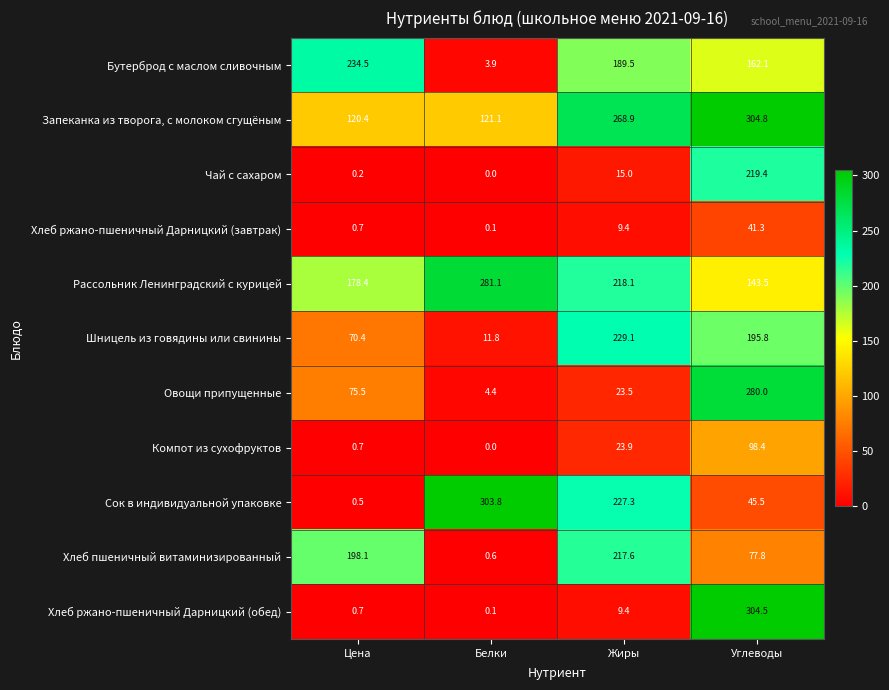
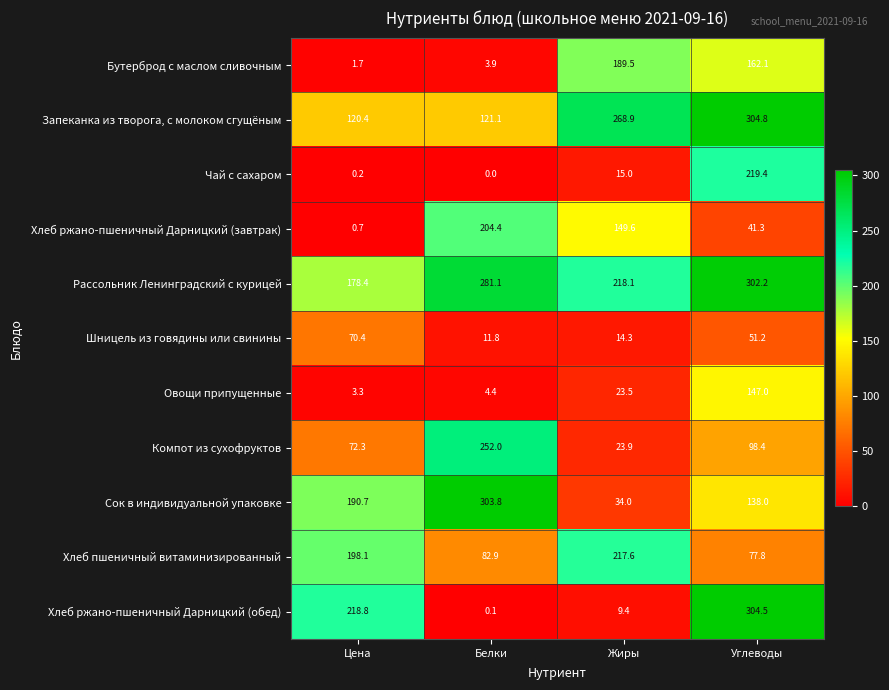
  {
    "Бутерброд с маслом сливочным": {
-     "Цена": 234.5,
+     "Цена": 1.7,
      "Белки": 3.9,
      "Жиры": 189.5,
      "Углеводы": 162.1
    },
    "Запеканка из творога, с молоком сгущёным": {
      "Цена": 120.4,
      "Белки": 121.1,
      "Жиры": 268.9,
      "Углеводы": 304.8
    },
    "Чай с сахаром": {
      "Цена": 0.2,
      "Белки": 0.0,
      "Жиры": 15.0,
      "Углеводы": 219.4
    },
    "Хлеб ржано-пшеничный Дарницкий (завтрак)": {
      "Цена": 0.7,
-     "Белки": 0.1,
-     "Жиры": 9.4,
+     "Белки": 204.4,
+     "Жиры": 149.6,
      "Углеводы": 41.3
    },
    "Рассольник Ленинградский с курицей": {
      "Цена": 178.4,
      "Белки": 281.1,
      "Жиры": 218.1,
-     "Углеводы": 143.5
+     "Углеводы": 302.2
    },
    "Шницель из говядины или свинины": {
      "Цена": 70.4,
      "Белки": 11.8,
-     "Жиры": 229.1,
-     "Углеводы": 195.8
+     "Жиры": 14.3,
+     "Углеводы": 51.2
    },
    "Овощи припущенные": {
-     "Цена": 75.5,
+     "Цена": 3.3,
      "Белки": 4.4,
      "Жиры": 23.5,
-     "Углеводы": 280.0
+     "Углеводы": 147.0
    },
    "Компот из сухофруктов": {
-     "Цена": 0.7,
-     "Белки": 0.0,
+     "Цена": 72.3,
+     "Белки": 252.0,
      "Жиры": 23.9,
      "Углеводы": 98.4
    },
    "Сок в индивидуальной упаковке": {
-     "Цена": 0.5,
+     "Цена": 190.7,
      "Белки": 303.8,
-     "Жиры": 227.3,
-     "Углеводы": 45.5
+     "Жиры": 34.0,
+     "Углеводы": 138.0
    },
    "Хлеб пшеничный витаминизированный": {
      "Цена": 198.1,
-     "Белки": 0.6,
+     "Белки": 82.9,
      "Жиры": 217.6,
      "Углеводы": 77.8
    },
    "Хлеб ржано-пшеничный Дарницкий (обед)": {
-     "Цена": 0.7,
+     "Цена": 218.8,
      "Белки": 0.1,
      "Жиры": 9.4,
      "Углеводы": 304.5
    }
  }
